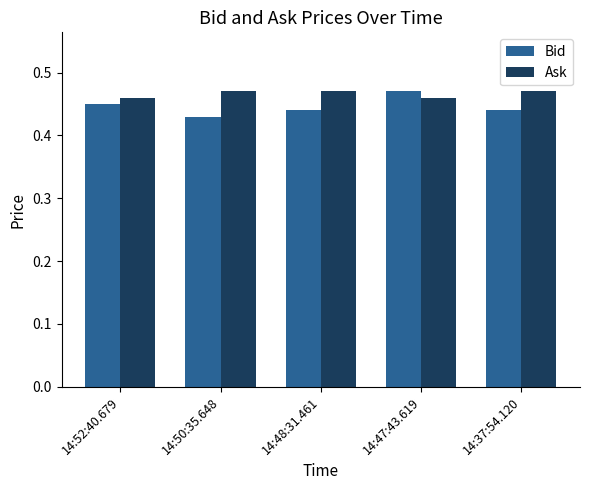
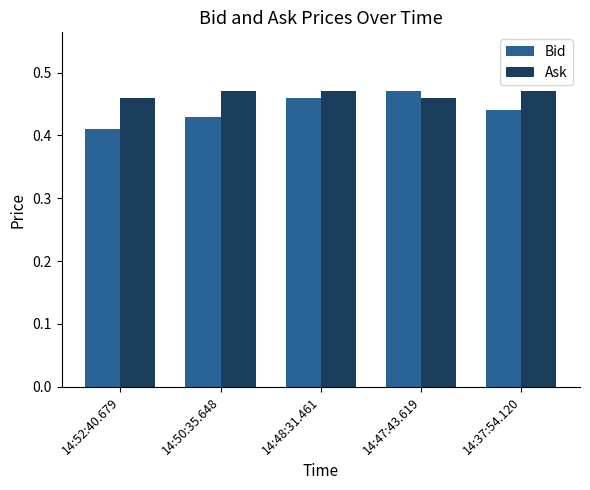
  {
    "Bid": {
-     "14:52:40.679": 0.45,
+     "14:52:40.679": 0.41,
      "14:50:35.648": 0.43,
-     "14:48:31.461": 0.44,
+     "14:48:31.461": 0.46,
      "14:47:43.619": 0.47,
      "14:37:54.120": 0.44
    },
    "Ask": {
      "14:52:40.679": 0.46,
      "14:50:35.648": 0.47,
      "14:48:31.461": 0.47,
      "14:47:43.619": 0.46,
      "14:37:54.120": 0.47
    }
  }
